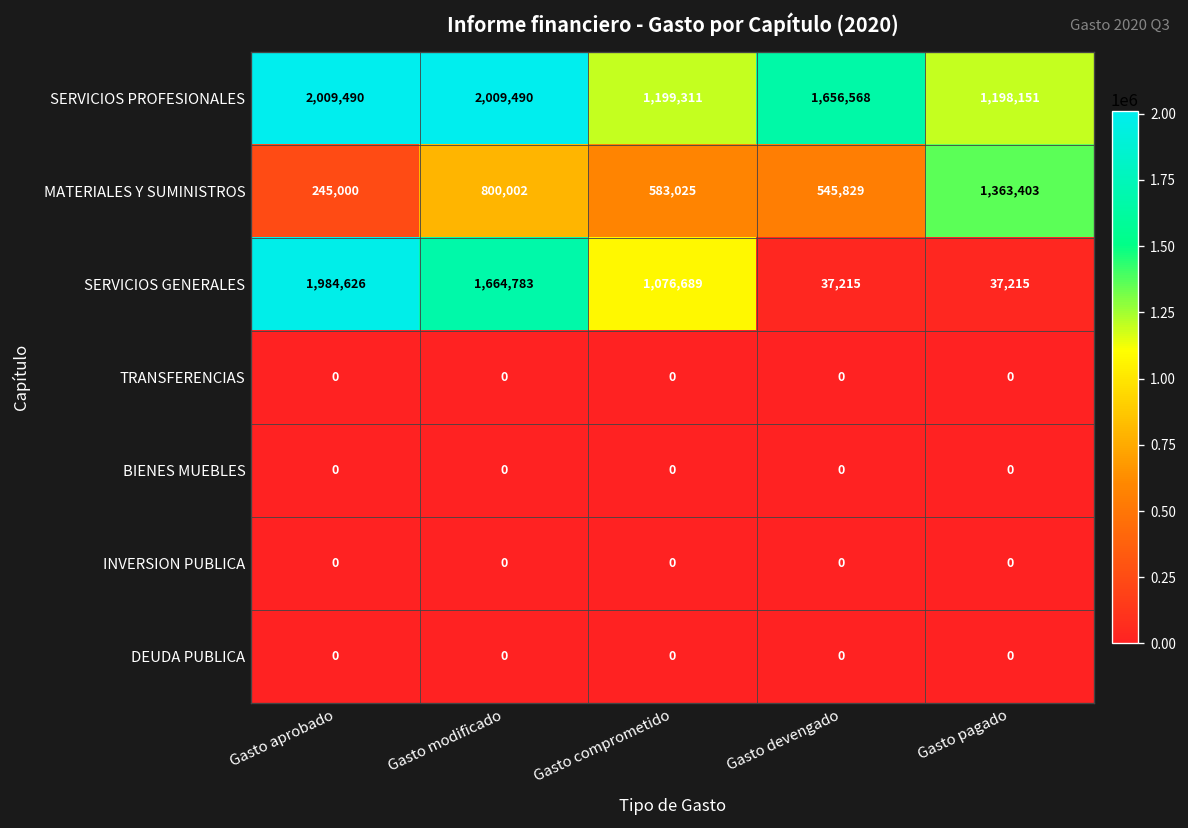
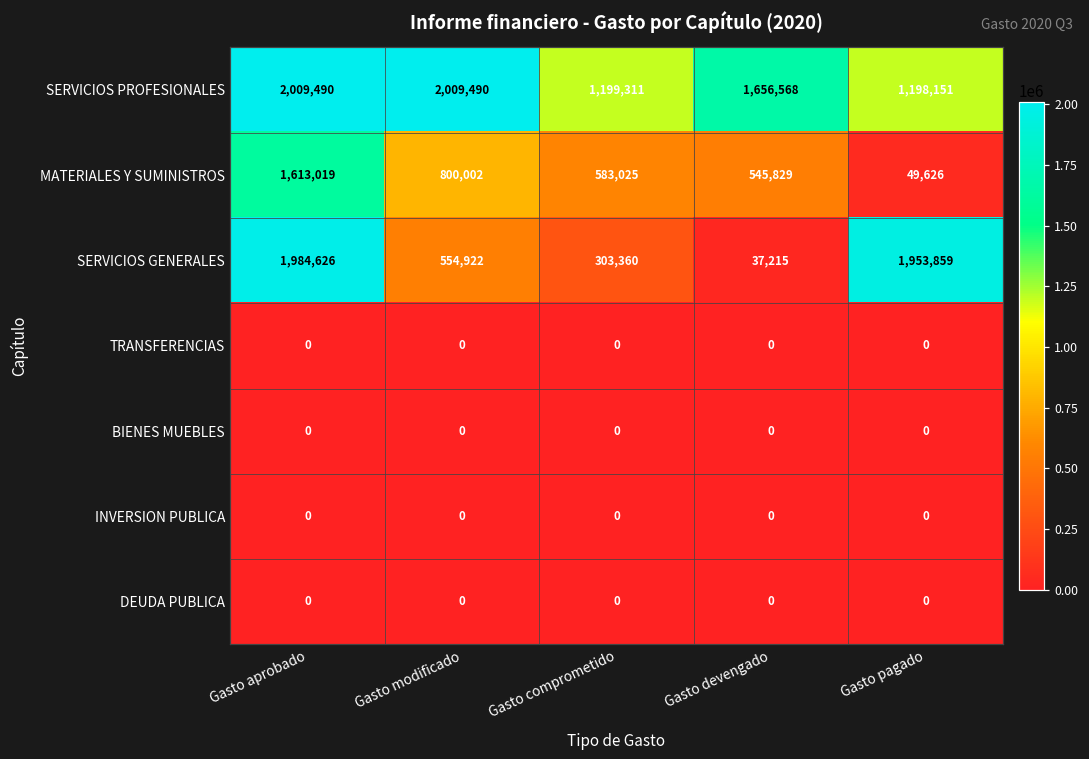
  {
    "SERVICIOS PROFESIONALES": {
      "Gasto aprobado": "2,009,490",
      "Gasto modificado": "2,009,490",
      "Gasto comprometido": "1,199,311",
      "Gasto devengado": "1,656,568",
      "Gasto pagado": "1,198,151"
    },
    "MATERIALES Y SUMINISTROS": {
-     "Gasto aprobado": "245,000",
+     "Gasto aprobado": "1,613,019",
      "Gasto modificado": "800,002",
      "Gasto comprometido": "583,025",
      "Gasto devengado": "545,829",
-     "Gasto pagado": "1,363,403"
+     "Gasto pagado": "49,626"
    },
    "SERVICIOS GENERALES": {
      "Gasto aprobado": "1,984,626",
-     "Gasto modificado": "1,664,783",
-     "Gasto comprometido": "1,076,689",
+     "Gasto modificado": "554,922",
+     "Gasto comprometido": "303,360",
      "Gasto devengado": "37,215",
-     "Gasto pagado": "37,215"
+     "Gasto pagado": "1,953,859"
    },
    "TRANSFERENCIAS": {
      "Gasto aprobado": "0",
      "Gasto modificado": "0",
      "Gasto comprometido": "0",
      "Gasto devengado": "0",
      "Gasto pagado": "0"
    },
    "BIENES MUEBLES": {
      "Gasto aprobado": "0",
      "Gasto modificado": "0",
      "Gasto comprometido": "0",
      "Gasto devengado": "0",
      "Gasto pagado": "0"
    },
    "INVERSION PUBLICA": {
      "Gasto aprobado": "0",
      "Gasto modificado": "0",
      "Gasto comprometido": "0",
      "Gasto devengado": "0",
      "Gasto pagado": "0"
    },
    "DEUDA PUBLICA": {
      "Gasto aprobado": "0",
      "Gasto modificado": "0",
      "Gasto comprometido": "0",
      "Gasto devengado": "0",
      "Gasto pagado": "0"
    }
  }
